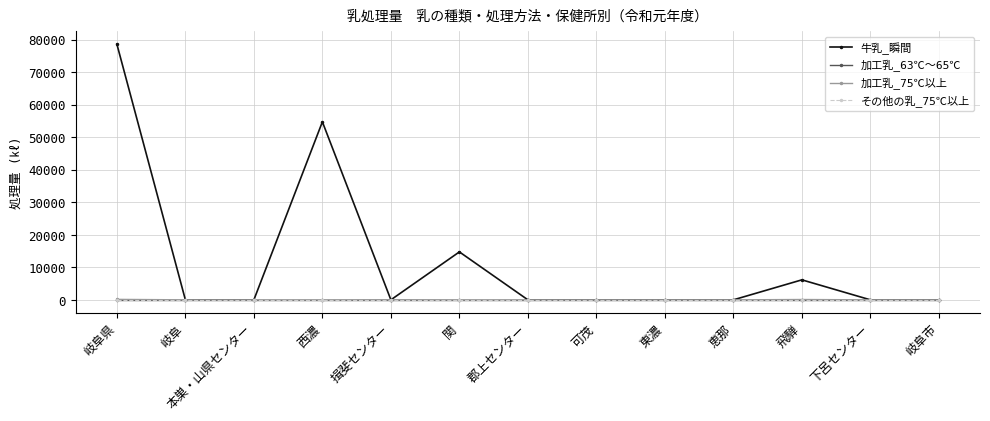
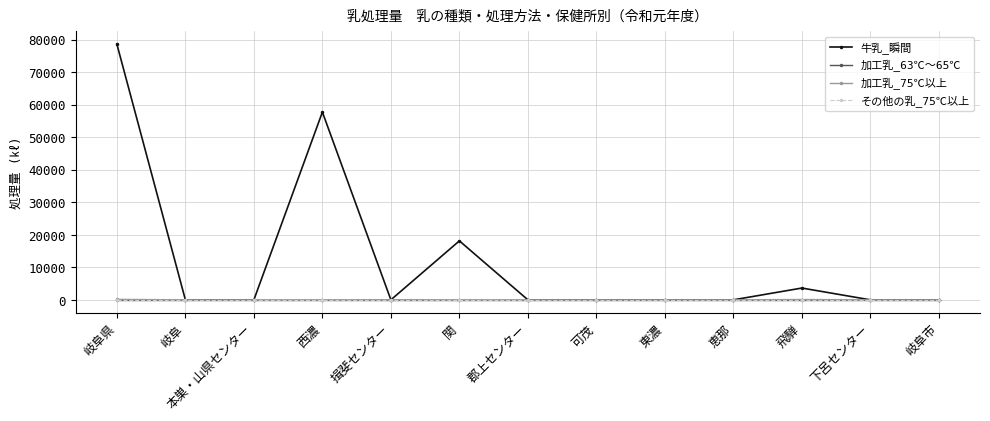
  {
    "牛乳_瞬間": {
      "岐阜県": 79000,
-     "西濃": 55000,
-     "関": 15000,
-     "飛騨": 6000
+     "西濃": 58000,
+     "関": 18000,
+     "飛騨": 4000
    }
  }
